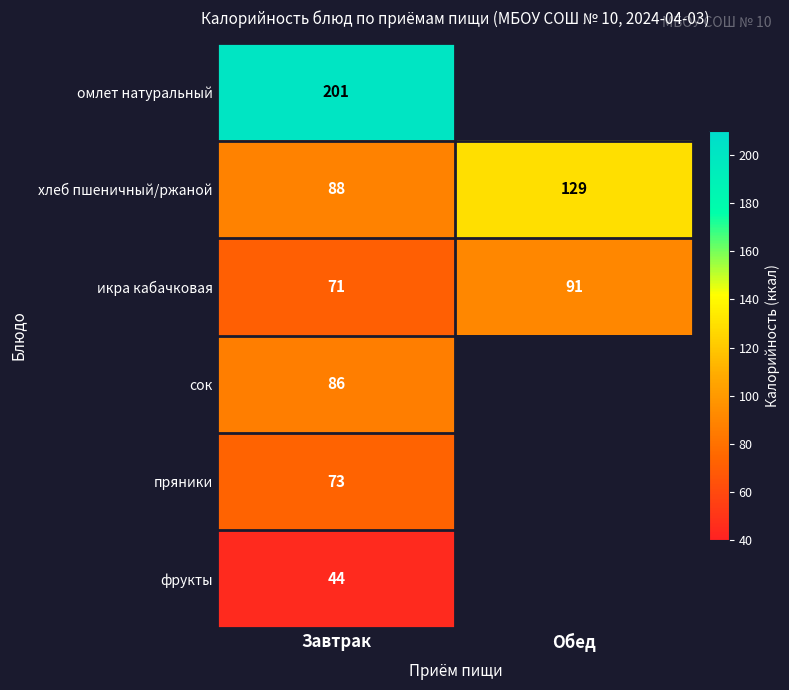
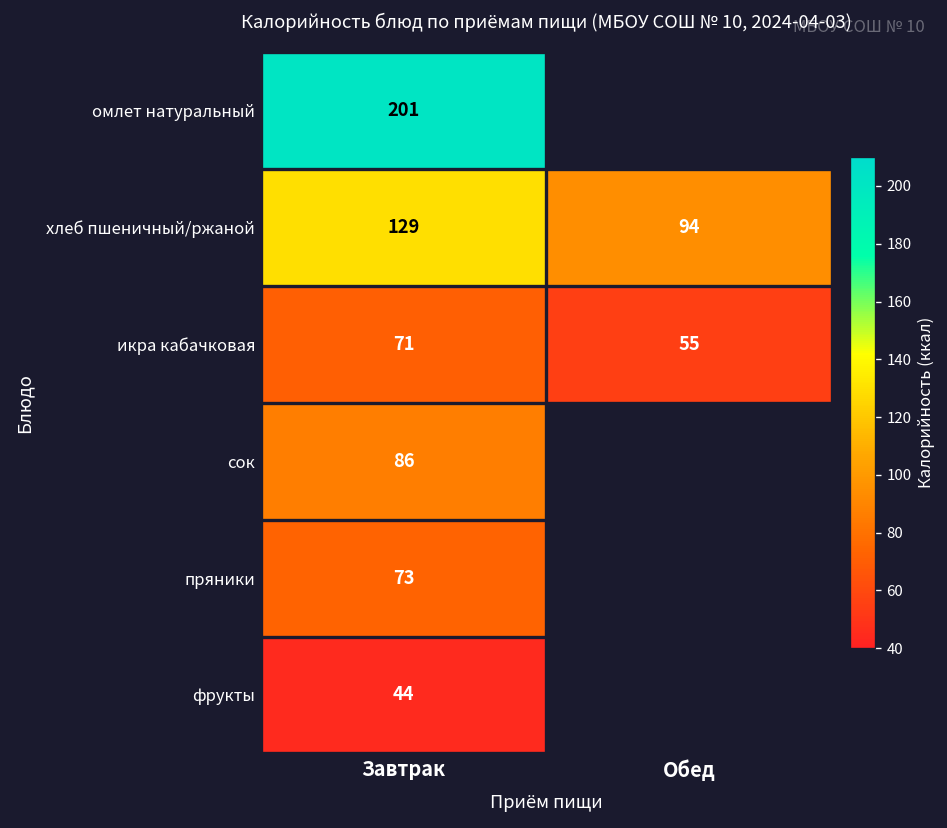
  {
    "омлет натуральный": {
      "Завтрак": 201
    },
    "хлеб пшеничный/ржаной": {
-     "Завтрак": 88,
-     "Обед": 129
+     "Завтрак": 129,
+     "Обед": 94
    },
    "икра кабачковая": {
      "Завтрак": 71,
-     "Обед": 91
+     "Обед": 55
    },
    "сок": {
      "Завтрак": 86
    },
    "пряники": {
      "Завтрак": 73
    },
    "фрукты": {
      "Завтрак": 44
    }
  }
